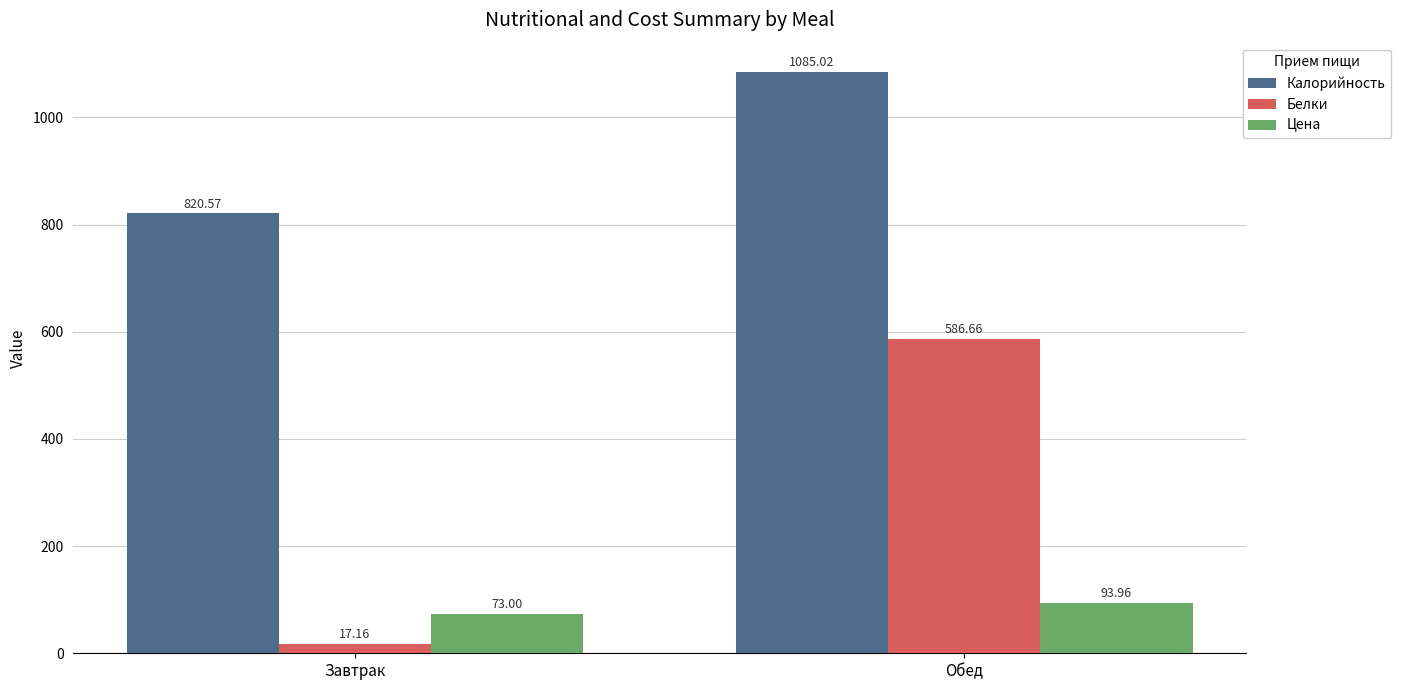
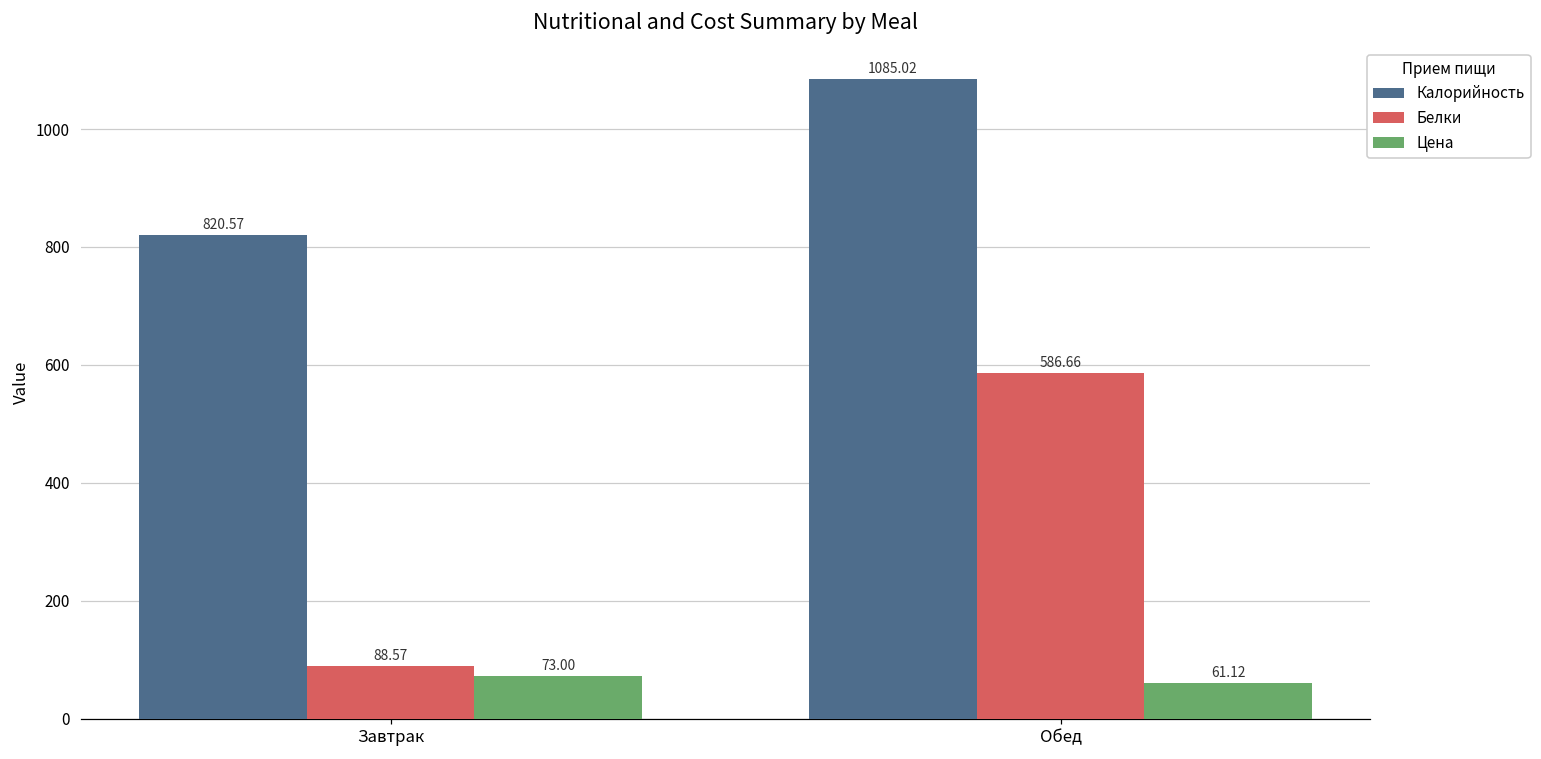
  {
    "Калорийность": {
      "Завтрак": 820.57,
      "Обед": 1085.02
    },
    "Белки": {
-     "Завтрак": 17.16,
+     "Завтрак": 88.57,
      "Обед": 586.66
    },
    "Цена": {
      "Завтрак": 73.00,
-     "Обед": 93.96
+     "Обед": 61.12
    }
  }
